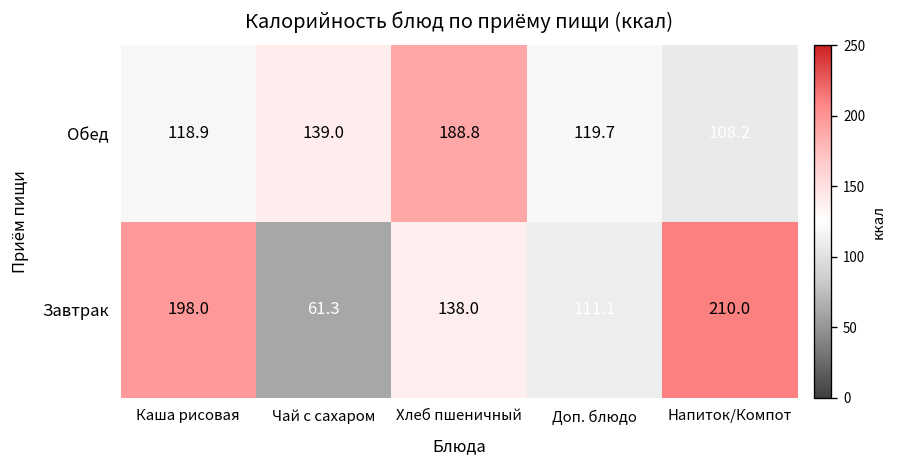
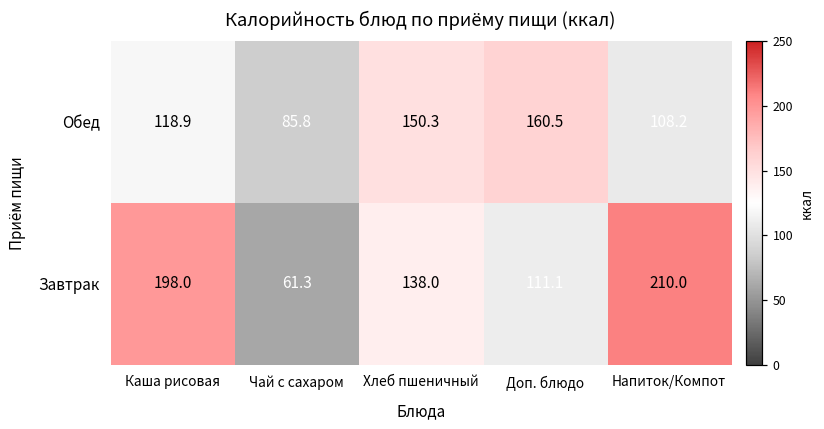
  {
    "Обед": {
      "Каша рисовая": 118.9,
-     "Чай с сахаром": 139.0,
-     "Хлеб пшеничный": 188.8,
-     "Доп. блюдо": 119.7
+     "Чай с сахаром": 85.8,
+     "Хлеб пшеничный": 150.3,
+     "Доп. блюдо": 160.5
    },
    "Завтрак": {
      "Каша рисовая": 198.0,
      "Чай с сахаром": 61.3,
      "Хлеб пшеничный": 138.0,
      "Напиток/Компот": 210.0
    }
  }
